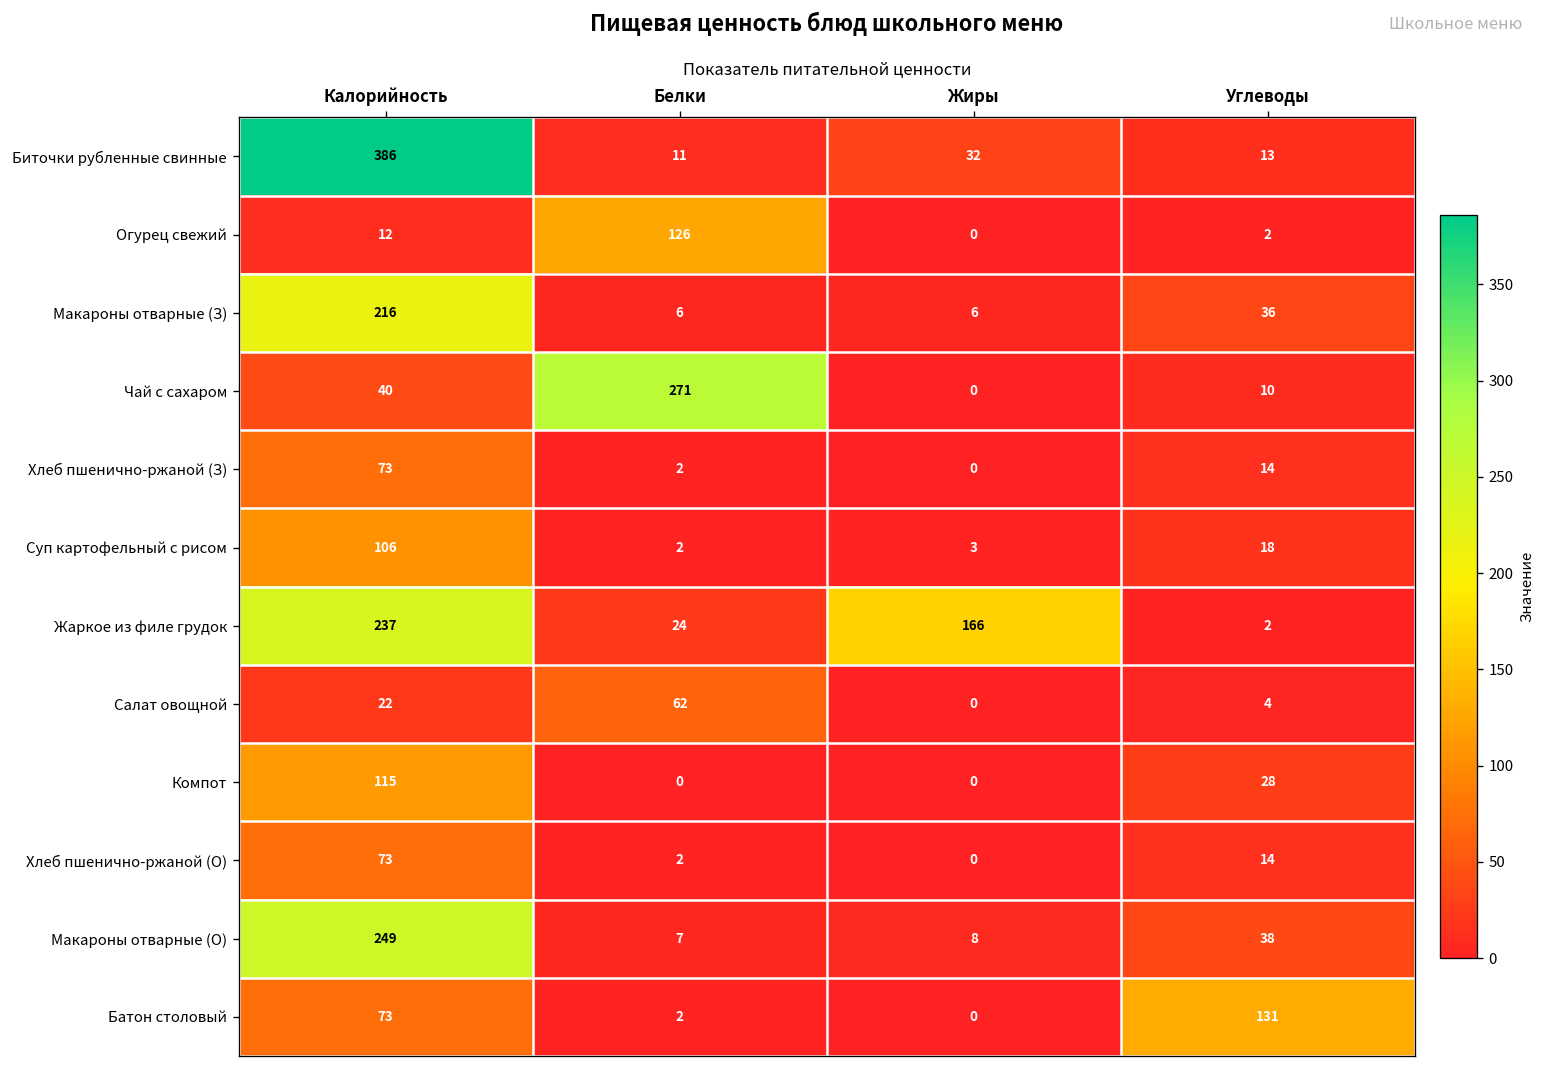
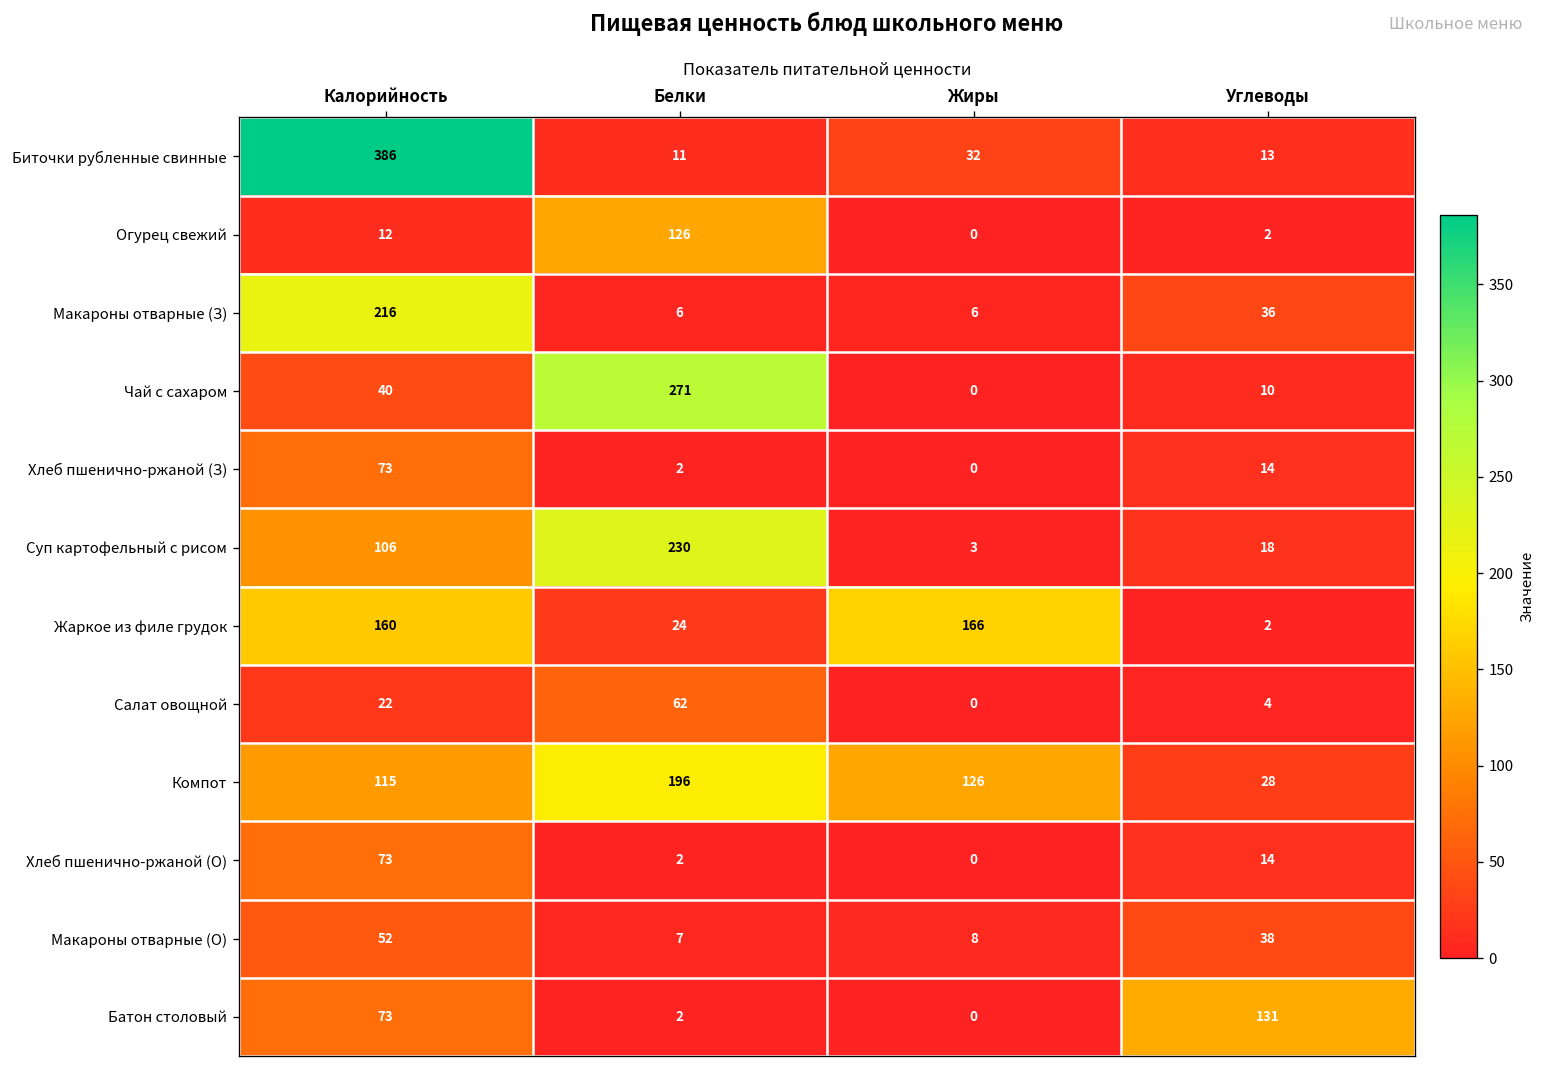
  {
    "Биточки рубленные свинные": {
      "Калорийность": 386,
      "Белки": 11,
      "Жиры": 32,
      "Углеводы": 13
    },
    "Огурец свежий": {
      "Калорийность": 12,
      "Белки": 126,
      "Жиры": 0,
      "Углеводы": 2
    },
    "Макароны отварные (З)": {
      "Калорийность": 216,
      "Белки": 6,
      "Жиры": 6,
      "Углеводы": 36
    },
    "Чай с сахаром": {
      "Калорийность": 40,
      "Белки": 271,
      "Жиры": 0,
      "Углеводы": 10
    },
    "Хлеб пшенично-ржаной (З)": {
      "Калорийность": 73,
      "Белки": 2,
      "Жиры": 0,
      "Углеводы": 14
    },
    "Суп картофельный с рисом": {
      "Калорийность": 106,
-     "Белки": 2,
+     "Белки": 230,
      "Жиры": 3,
      "Углеводы": 18
    },
    "Жаркое из филе грудок": {
-     "Калорийность": 237,
+     "Калорийность": 160,
      "Белки": 24,
      "Жиры": 166,
      "Углеводы": 2
    },
    "Салат овощной": {
      "Калорийность": 22,
      "Белки": 62,
      "Жиры": 0,
      "Углеводы": 4
    },
    "Компот": {
      "Калорийность": 115,
-     "Белки": 0,
-     "Жиры": 0,
+     "Белки": 196,
+     "Жиры": 126,
      "Углеводы": 28
    },
    "Хлеб пшенично-ржаной (О)": {
      "Калорийность": 73,
      "Белки": 2,
      "Жиры": 0,
      "Углеводы": 14
    },
    "Макароны отварные (О)": {
-     "Калорийность": 249,
+     "Калорийность": 52,
      "Белки": 7,
      "Жиры": 8,
      "Углеводы": 38
    },
    "Батон столовый": {
      "Калорийность": 73,
      "Белки": 2,
      "Жиры": 0,
      "Углеводы": 131
    }
  }
